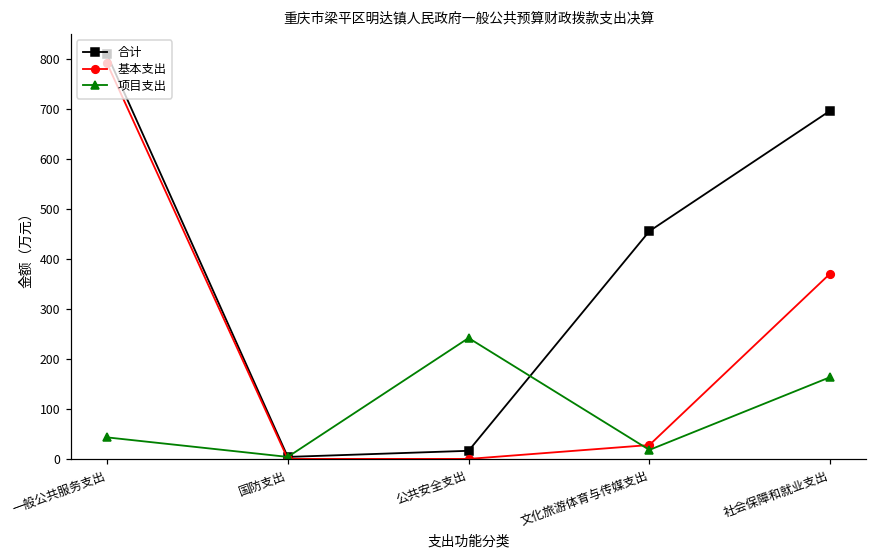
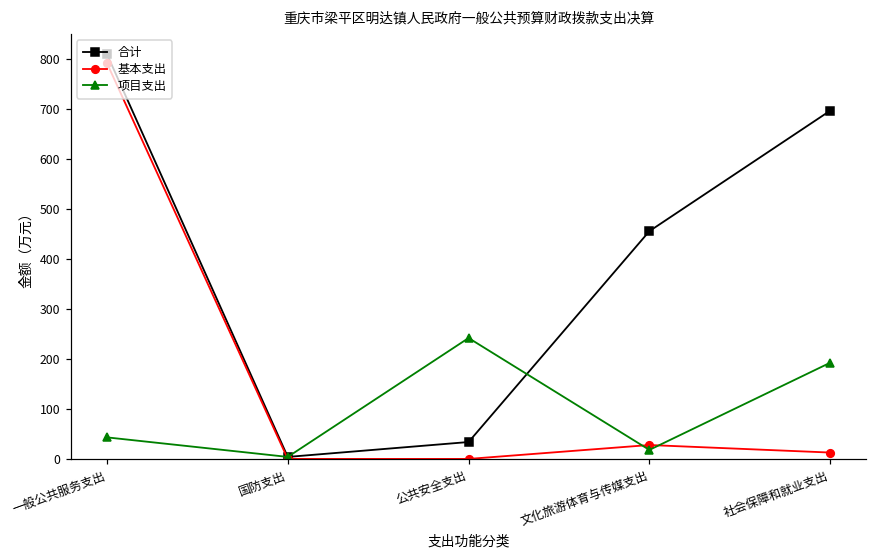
  {
    "合计": {
-     "公共安全支出": 20,
+     "公共安全支出": 30,
      "文化旅游体育与传媒支出": 460,
      "社会保障和就业支出": 700
    },
    "基本支出": {
      "公共安全支出": 0,
      "文化旅游体育与传媒支出": 30,
-     "社会保障和就业支出": 370
+     "社会保障和就业支出": 10
    },
    "项目支出": {
      "一般公共服务支出": 40,
      "公共安全支出": 240,
      "文化旅游体育与传媒支出": 20,
-     "社会保障和就业支出": 160
+     "社会保障和就业支出": 190
    }
  }
